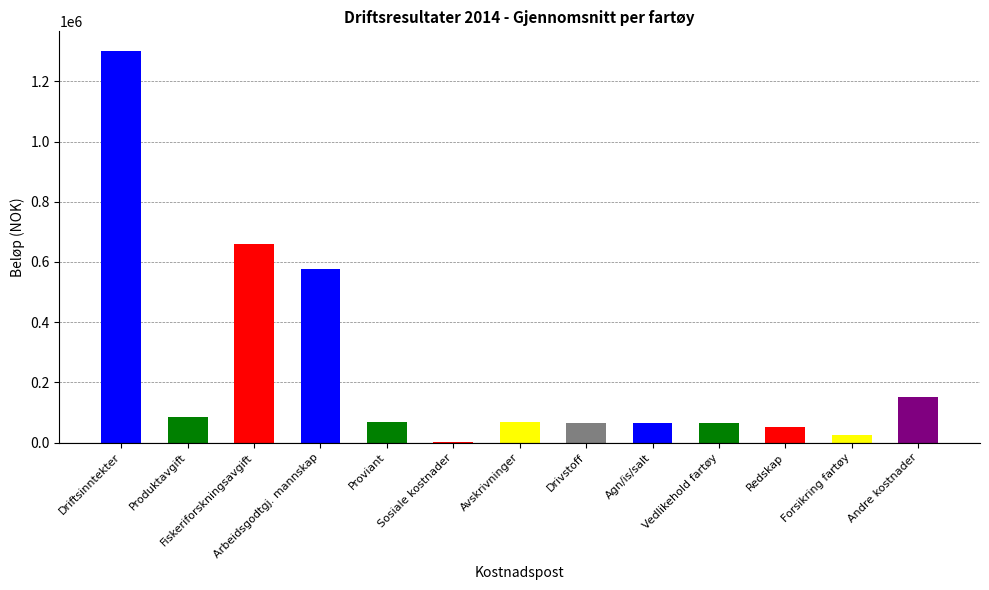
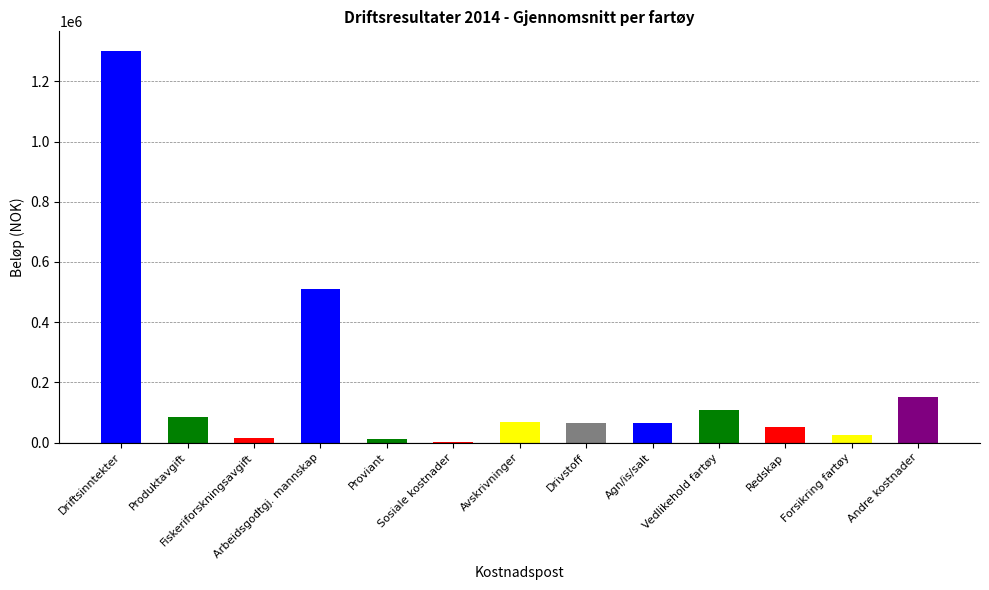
  {
    "Driftsinntekter": 1300000,
    "Produktavgift": 90000,
-   "Fiskeriforskningsavgift": 660000,
-   "Arbeidsgodtgj. mannskap": 580000,
-   "Proviant": 70000,
+   "Fiskeriforskningsavgift": 10000,
+   "Arbeidsgodtgj. mannskap": 510000,
+   "Proviant": 10000,
    "Avskrivninger": 70000,
    "Drivstoff": 70000,
    "Agn/is/salt": 70000,
-   "Vedlikehold fartøy": 70000,
+   "Vedlikehold fartøy": 110000,
    "Redskap": 50000,
    "Forsikring fartøy": 30000,
    "Andre kostnader": 150000
  }
